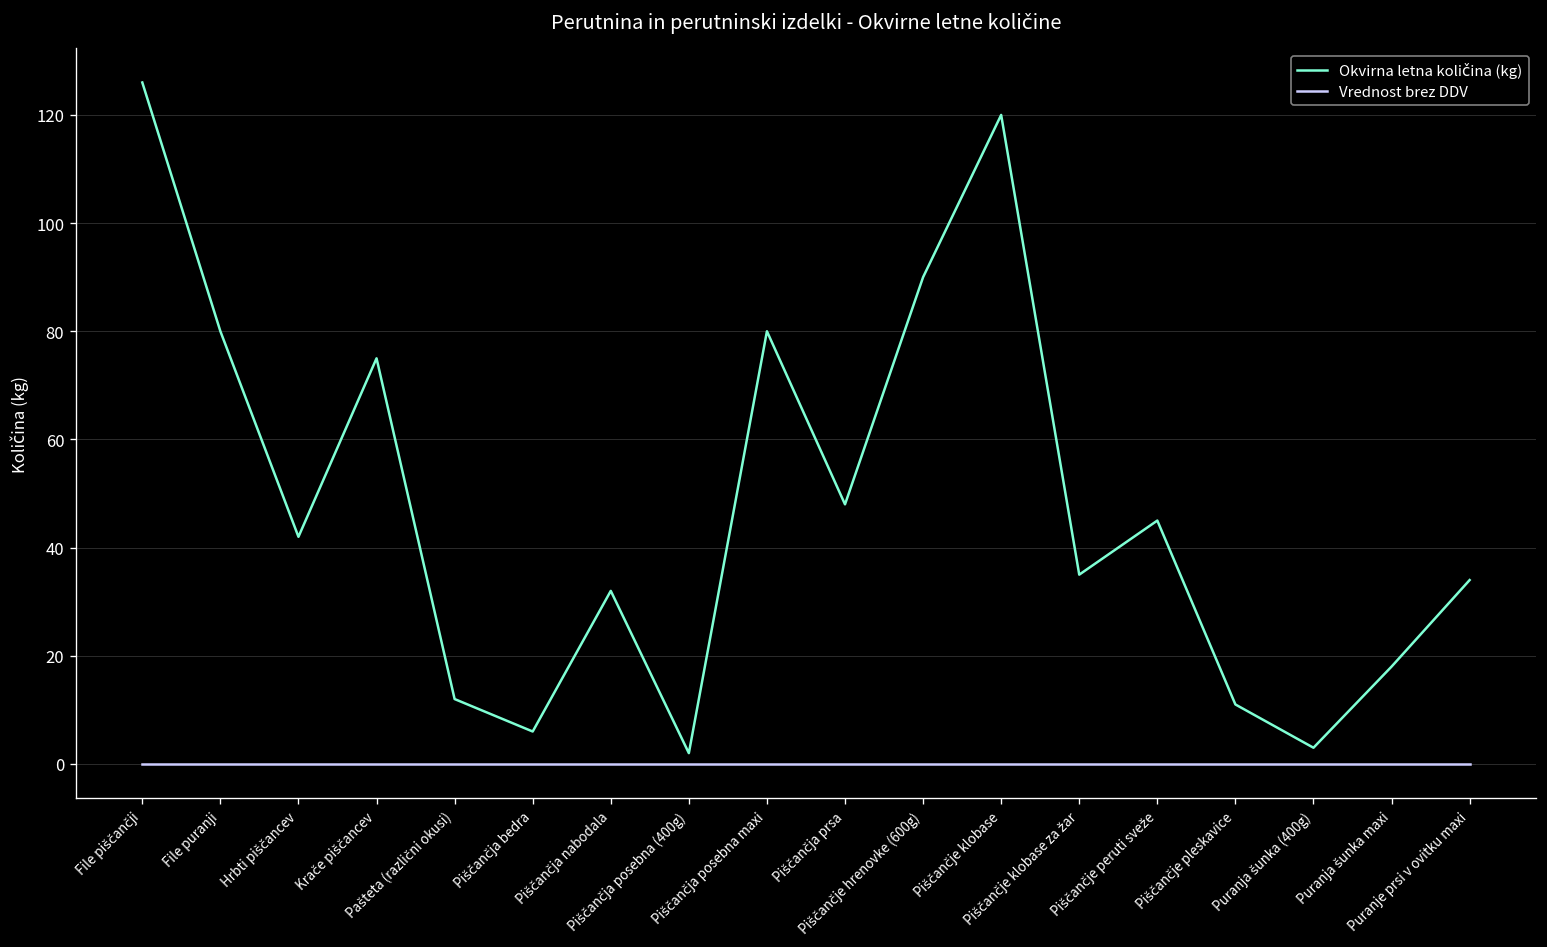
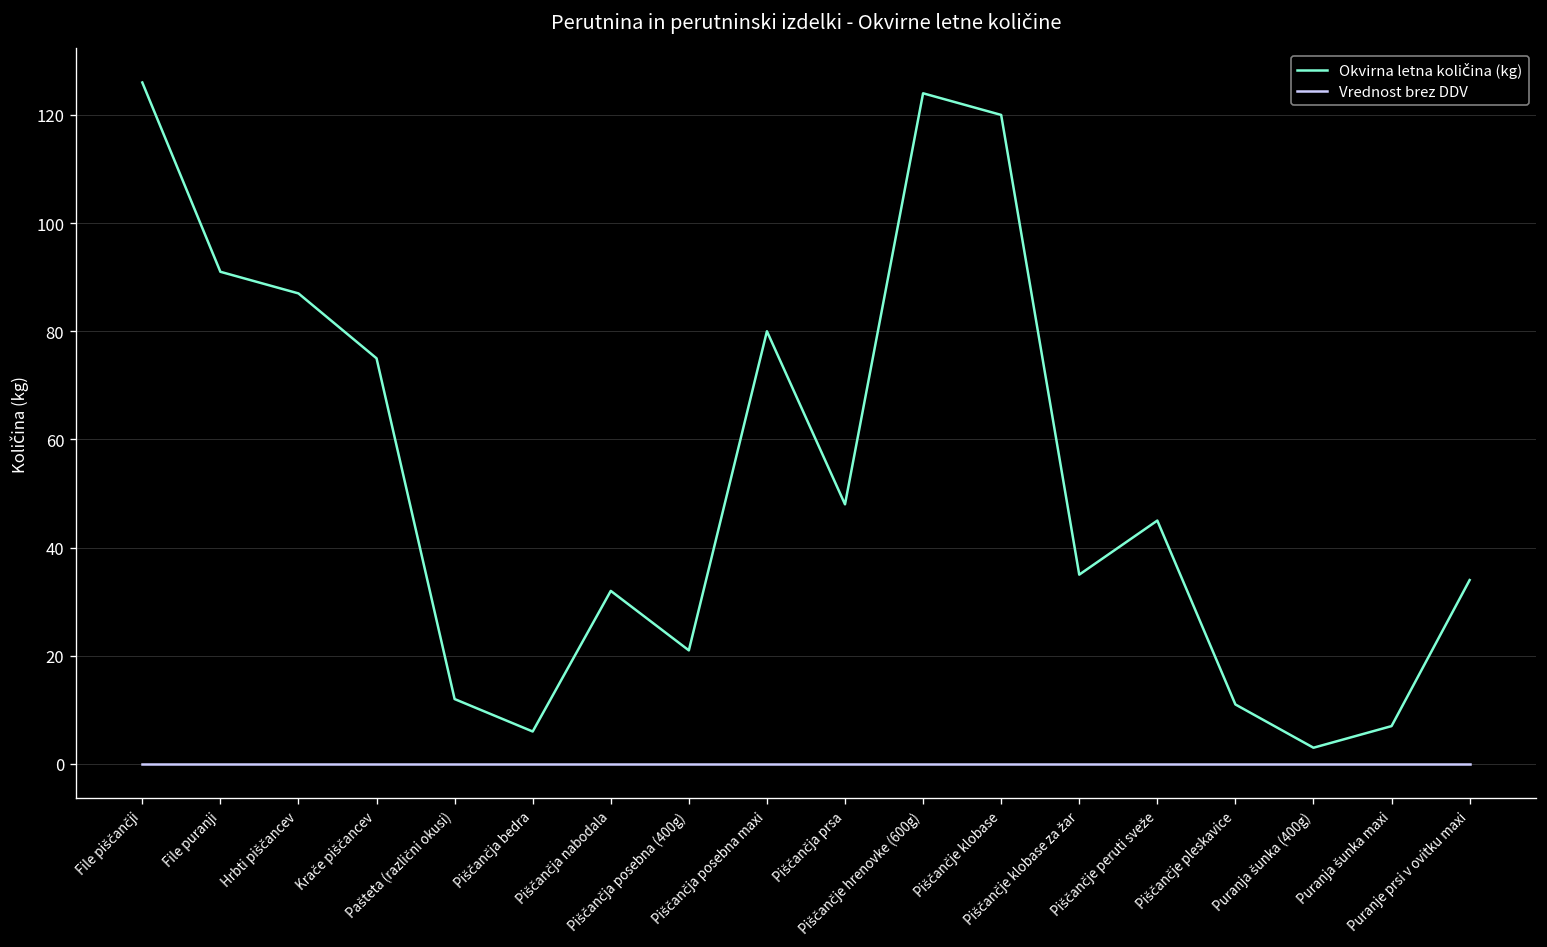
  {
    "Okvirna letna količina (kg)": {
      "File piščančji": 126,
-     "File puranji": 80,
-     "Hrbti piščancev": 42,
+     "File puranji": 91,
+     "Hrbti piščancev": 87,
      "Krače piščancev": 75,
      "Pašteta (različni okusi)": 12,
      "Piščančja bedra": 6,
      "Piščančja nabodala": 32,
-     "Piščančja posebna (400g)": 2,
+     "Piščančja posebna (400g)": 21,
      "Piščančja posebna maxi": 80,
      "Piščančja prsa": 48,
-     "Piščančje hrenovke (600g)": 90,
+     "Piščančje hrenovke (600g)": 124,
      "Piščančje klobase": 120,
      "Piščančje klobase za žar": 35,
      "Piščančje peruti sveže": 45,
      "Piščančje pleskavice": 11,
      "Puranja šunka (400g)": 3,
-     "Puranja šunka maxi": 18,
+     "Puranja šunka maxi": 7,
      "Puranje prsi v ovitku maxi": 34
    },
    "Vrednost brez DDV": {
      "File piščančji": 0,
      "File puranji": 0,
      "Hrbti piščancev": 0,
      "Krače piščancev": 0,
      "Pašteta (različni okusi)": 0,
      "Piščančja bedra": 0,
      "Piščančja nabodala": 0,
      "Piščančja posebna (400g)": 0,
      "Piščančja posebna maxi": 0,
      "Piščančja prsa": 0,
      "Piščančje hrenovke (600g)": 0,
      "Piščančje klobase": 0,
      "Piščančje klobase za žar": 0,
      "Piščančje peruti sveže": 0,
      "Piščančje pleskavice": 0,
      "Puranja šunka (400g)": 0,
      "Puranja šunka maxi": 0,
      "Puranje prsi v ovitku maxi": 0
    }
  }
